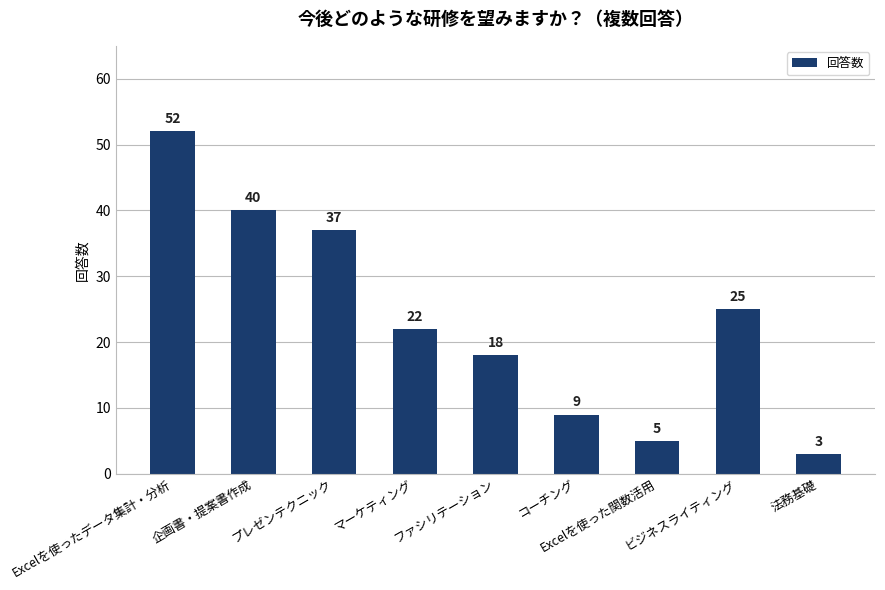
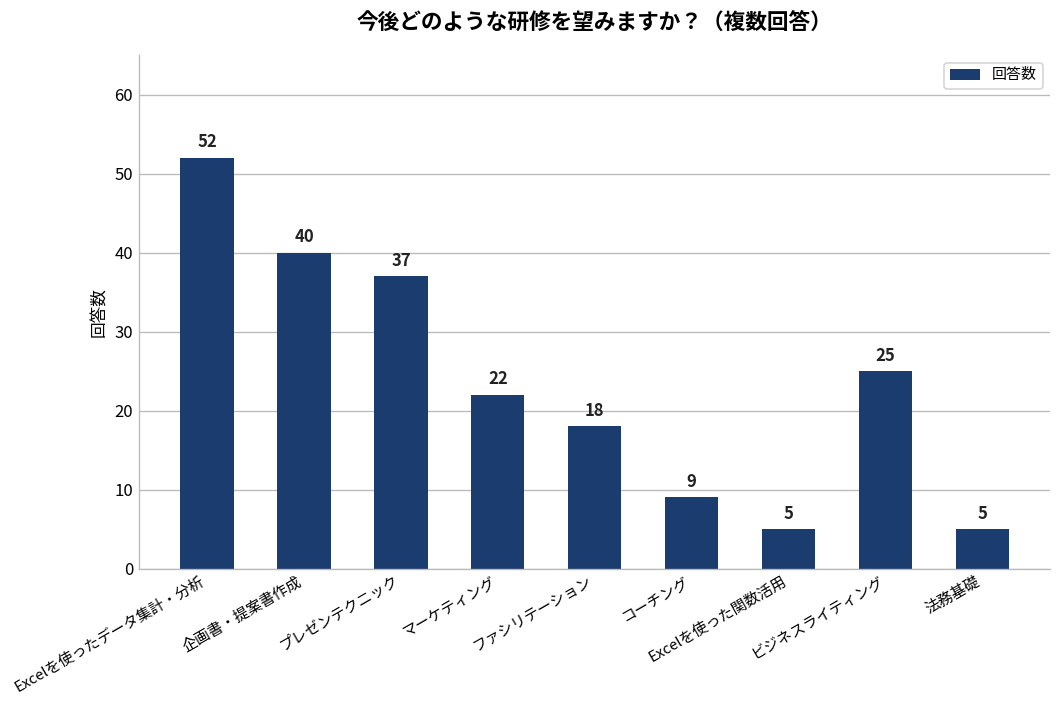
  {
    "Excelを使ったデータ集計・分析": 52,
    "企画書・提案書作成": 40,
    "プレゼンテクニック": 37,
    "マーケティング": 22,
    "ファシリテーション": 18,
    "コーチング": 9,
    "Excelを使った関数活用": 5,
    "ビジネスライティング": 25,
-   "法務基礎": 3
+   "法務基礎": 5
  }
